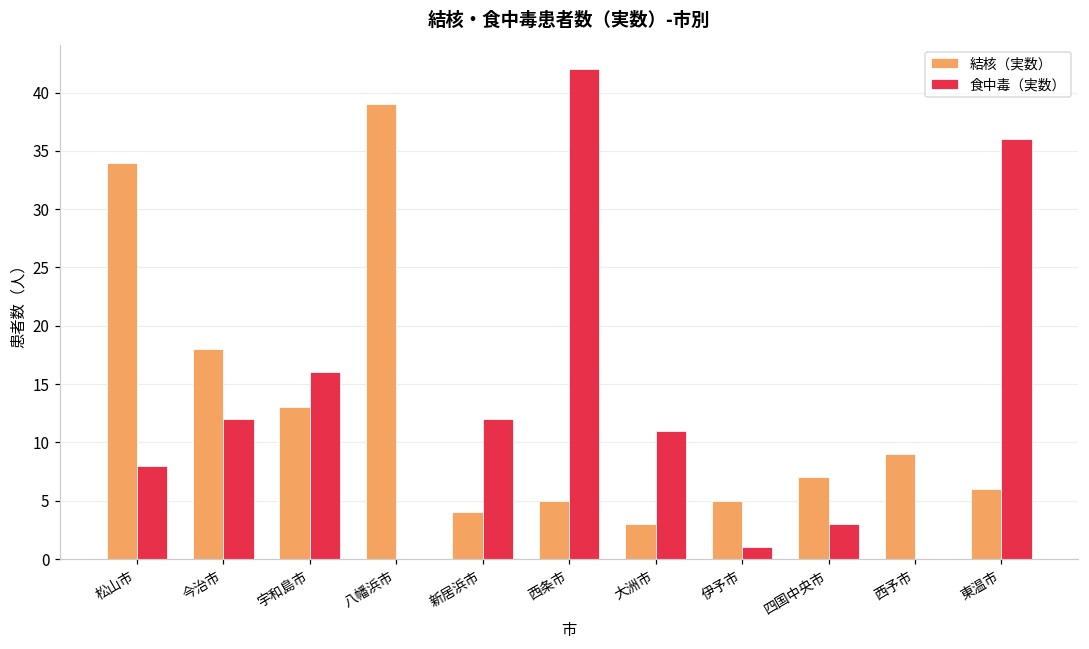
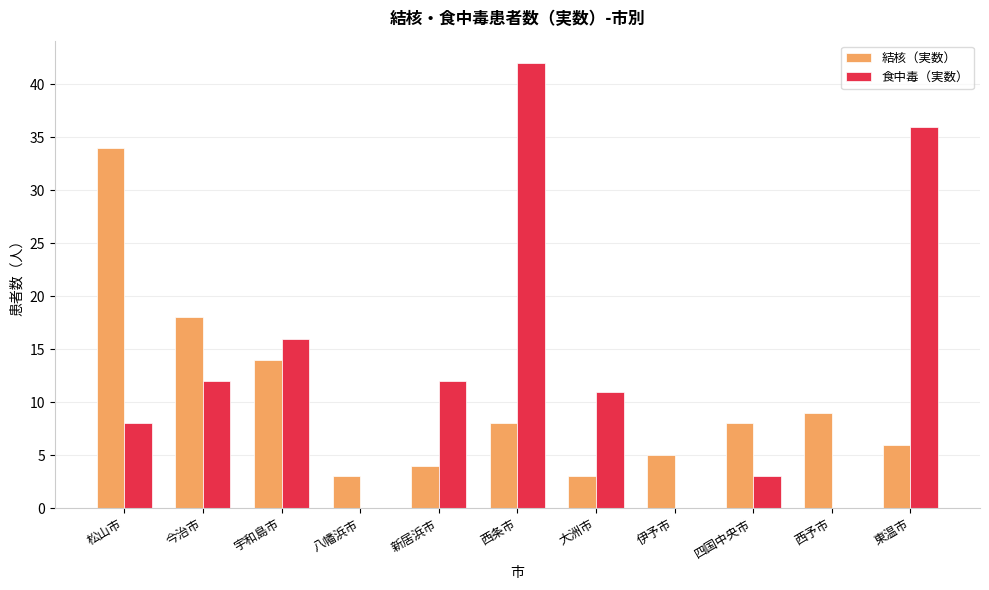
  {
    "結核（実数）": {
      "松山市": 34,
      "今治市": 18,
-     "宇和島市": 13,
-     "八幡浜市": 39,
+     "宇和島市": 14,
+     "八幡浜市": 3,
      "新居浜市": 4,
-     "西条市": 5,
+     "西条市": 8,
      "大洲市": 3,
      "伊予市": 5,
-     "四国中央市": 7,
+     "四国中央市": 8,
      "西予市": 9,
      "東温市": 6
    },
    "食中毒（実数）": {
      "松山市": 8,
      "今治市": 12,
      "宇和島市": 16,
      "八幡浜市": 0,
      "新居浜市": 12,
      "西条市": 42,
      "大洲市": 11,
-     "伊予市": 1,
+     "伊予市": 0,
      "四国中央市": 3,
      "西予市": 0,
      "東温市": 36
    }
  }
